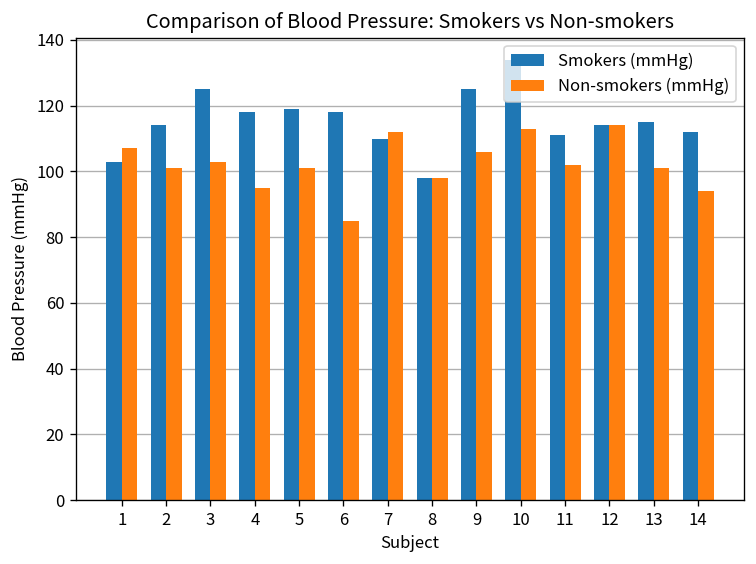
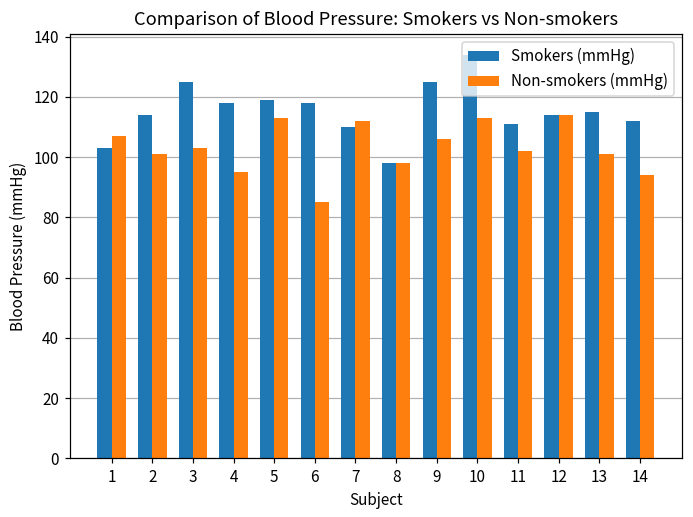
  {
    "Smokers (mmHg)": {
      "1": 103,
      "2": 114,
      "3": 125,
      "4": 118,
      "5": 119,
      "6": 118,
      "7": 110,
      "8": 98,
      "9": 125,
      "11": 111,
      "12": 114,
      "13": 115,
      "14": 112
    },
    "Non-smokers (mmHg)": {
      "1": 107,
      "2": 101,
      "3": 103,
      "4": 95,
-     "5": 101,
+     "5": 113,
      "6": 85,
      "7": 112,
      "8": 98,
      "9": 106,
      "10": 113,
      "11": 102,
      "12": 114,
      "13": 101,
      "14": 94
    }
  }
